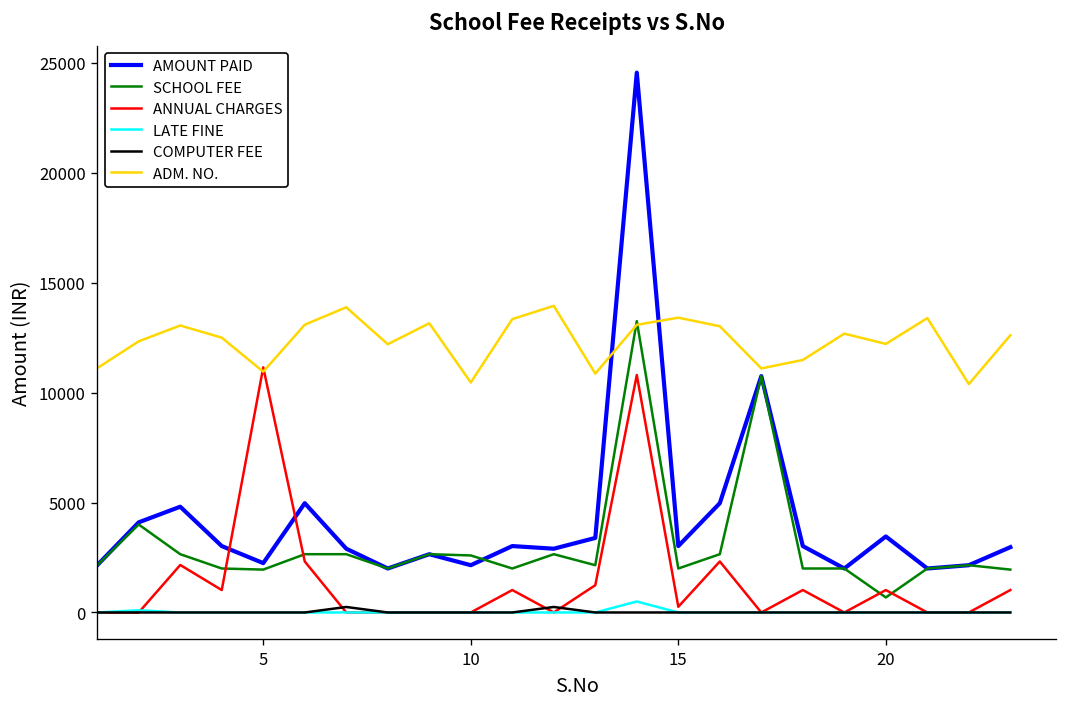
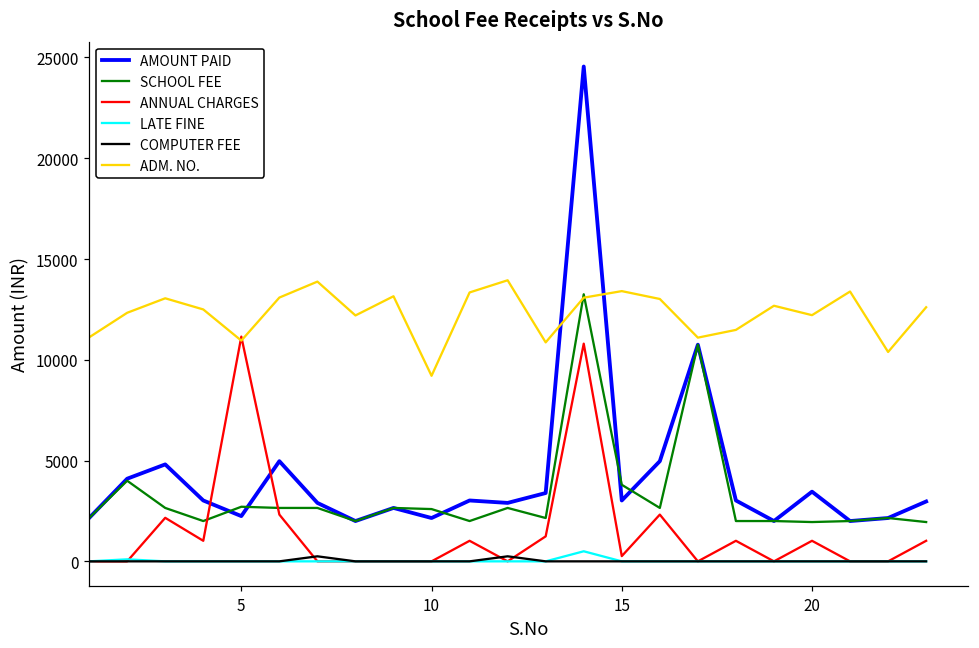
  {
    "AMOUNT PAID": {
      "5": 2200,
      "10": 2200,
      "15": 3000,
      "20": 3500
    },
    "SCHOOL FEE": {
-     "5": 2000,
+     "5": 2700,
      "10": 2600,
-     "15": 2000,
-     "20": 700
+     "15": 3800,
+     "20": 2000
    },
    "ANNUAL CHARGES": {
      "5": 11100,
      "15": 300,
      "20": 1000
    },
    "ADM. NO.": {
      "5": 11000,
-     "10": 10500,
+     "10": 9200,
      "15": 13400,
      "20": 12200
    }
  }
